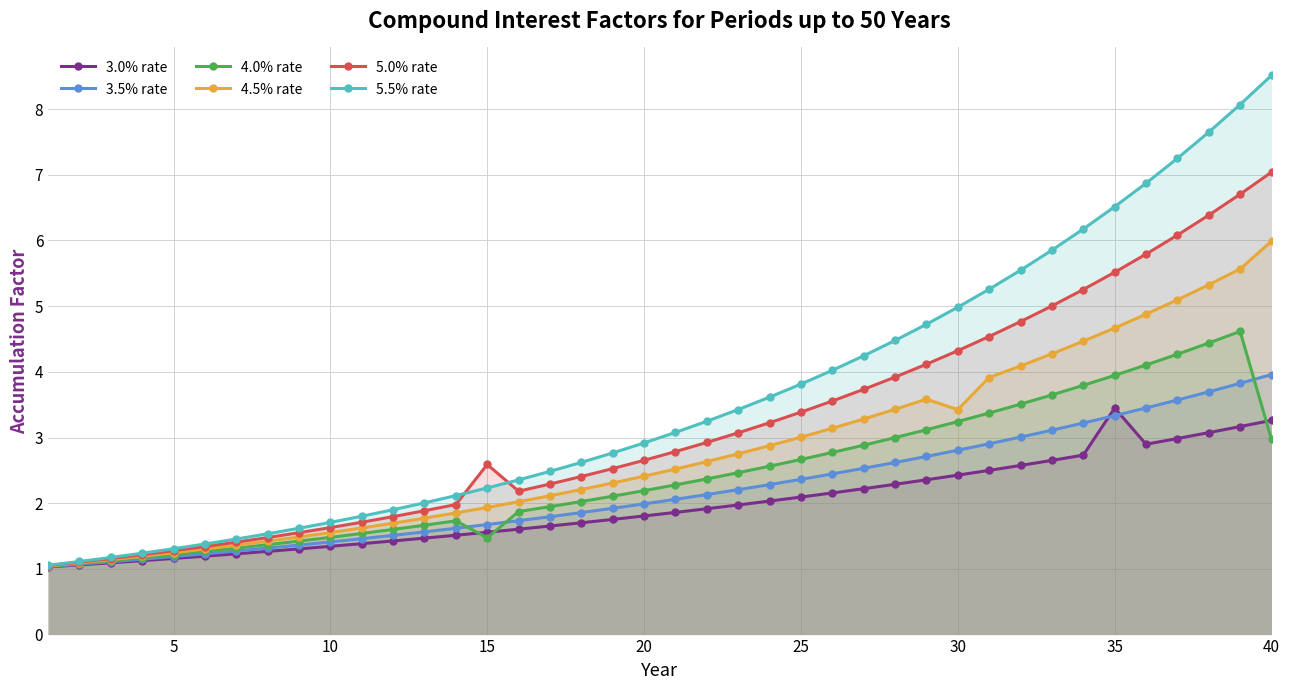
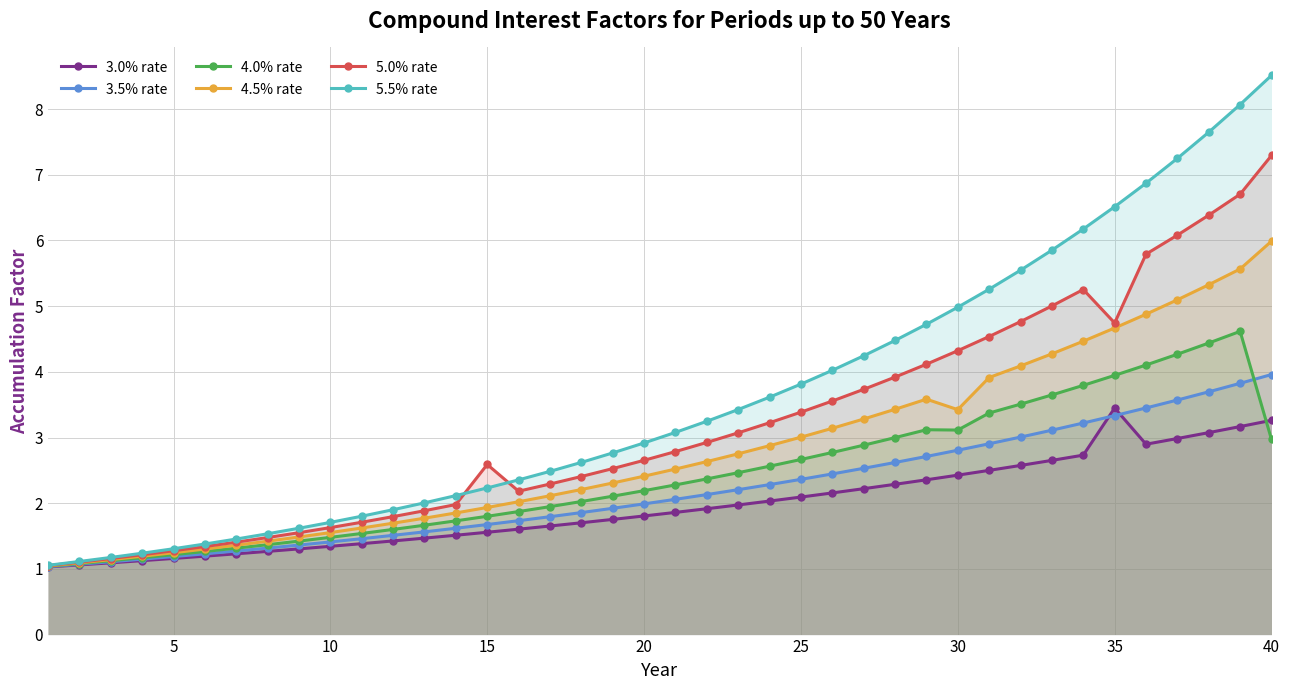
  {
    "3.0% rate": {
      "10": 1.3,
      "15": 1.6,
      "20": 1.8,
      "25": 2.1,
      "30": 2.4,
      "35": 3.4,
      "40": 3.3
    },
    "4.0% rate": {
      "10": 1.5,
-     "15": 1.5,
+     "15": 1.8,
      "20": 2.2,
      "25": 2.7,
-     "30": 3.2,
+     "30": 3.1,
      "35": 3.9,
      "40": 3.0
    },
    "4.5% rate": {
      "10": 1.6,
      "15": 1.9,
      "20": 2.4,
      "25": 3.0,
      "30": 3.4,
      "35": 4.7,
      "40": 6.0
    },
    "5.0% rate": {
      "10": 1.6,
      "15": 2.6,
      "20": 2.7,
      "25": 3.4,
      "30": 4.3,
-     "35": 5.5,
-     "40": 7.0
+     "35": 4.7,
+     "40": 7.3
    }
  }
